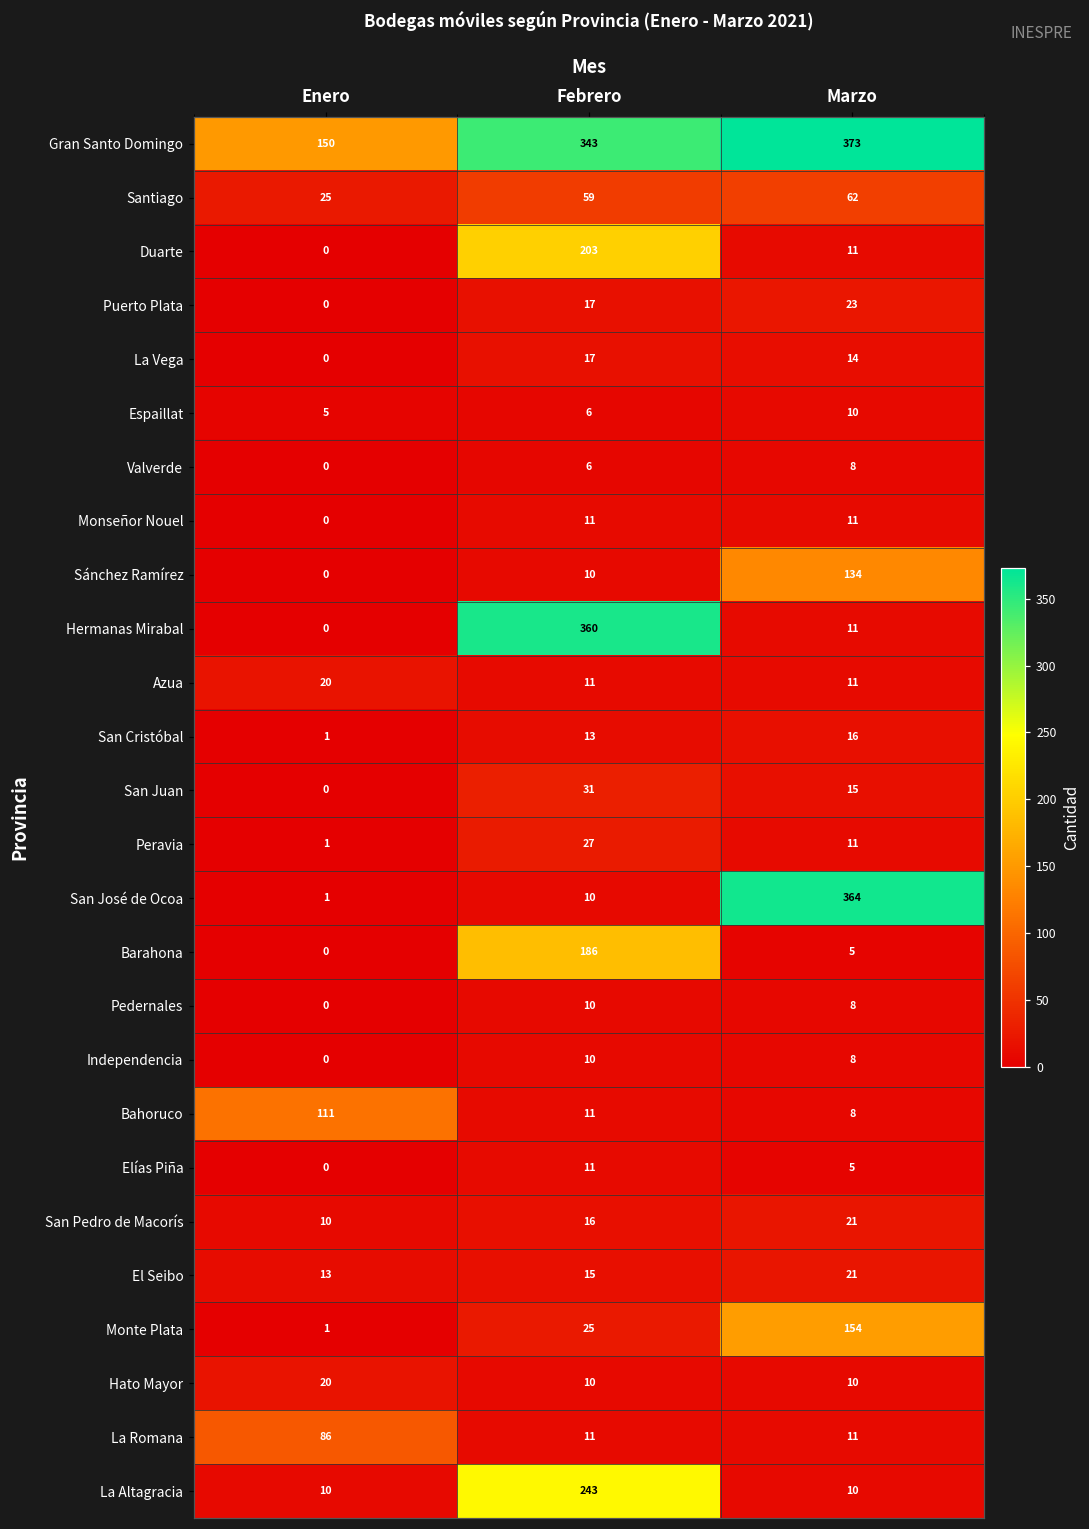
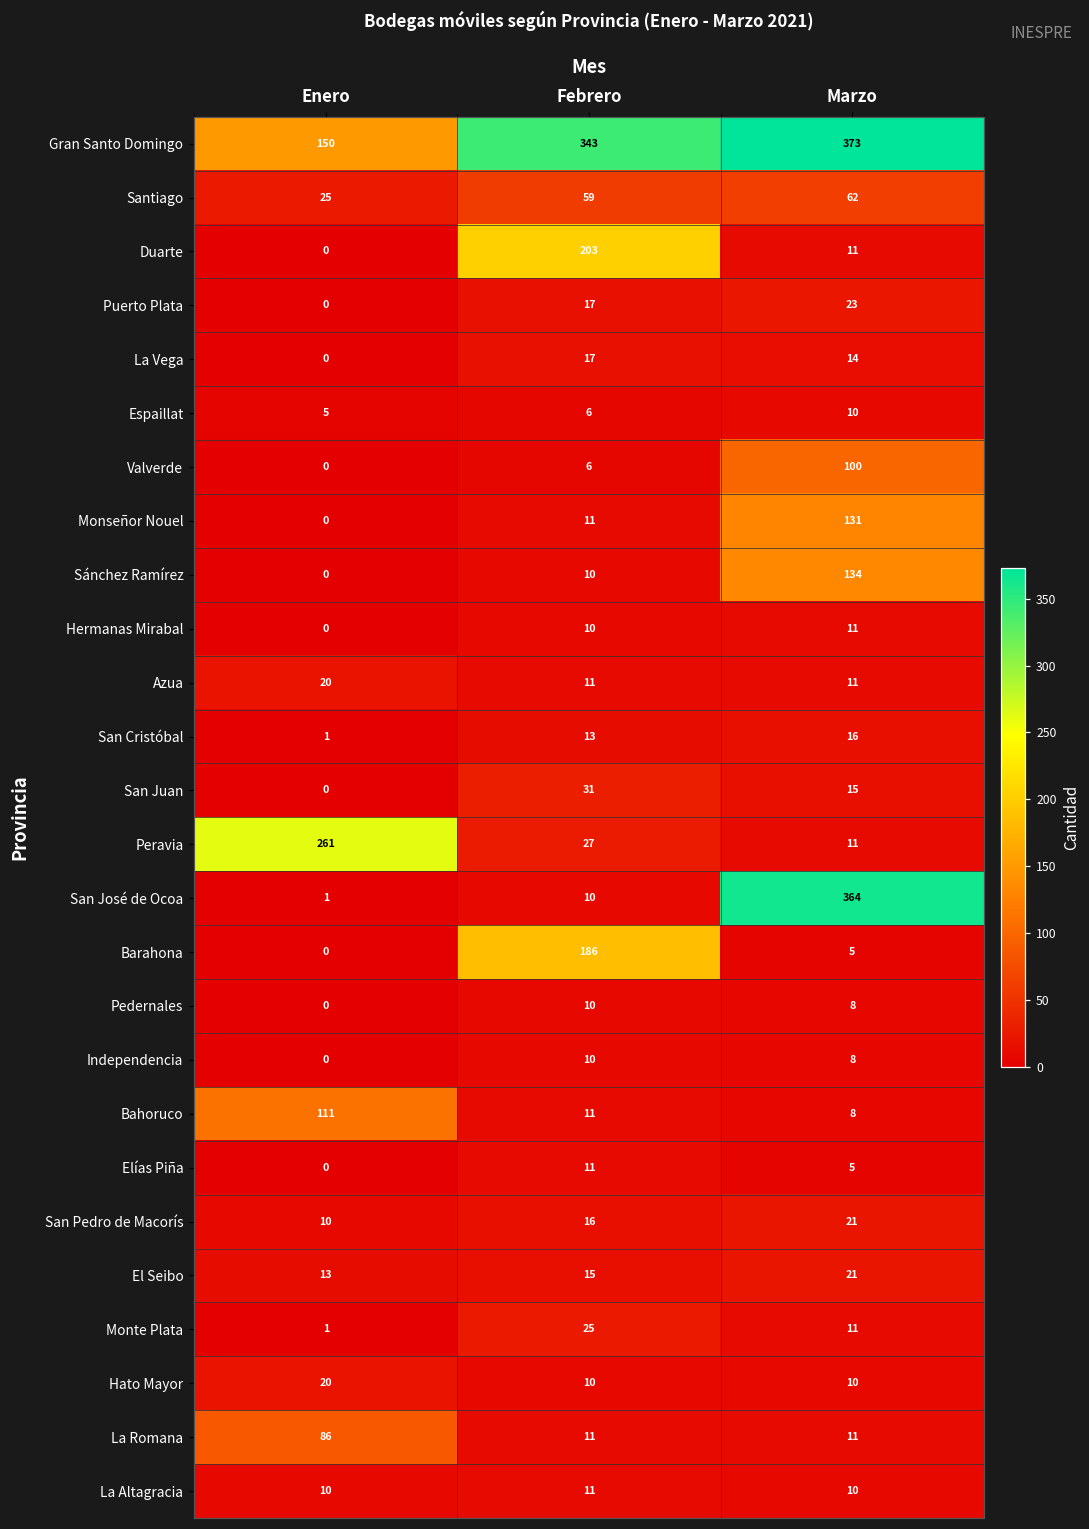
  {
    "Gran Santo Domingo": {
      "Enero": 150,
      "Febrero": 343,
      "Marzo": 373
    },
    "Santiago": {
      "Enero": 25,
      "Febrero": 59,
      "Marzo": 62
    },
    "Duarte": {
      "Enero": 0,
      "Febrero": 203,
      "Marzo": 11
    },
    "Puerto Plata": {
      "Enero": 0,
      "Febrero": 17,
      "Marzo": 23
    },
    "La Vega": {
      "Enero": 0,
      "Febrero": 17,
      "Marzo": 14
    },
    "Espaillat": {
      "Enero": 5,
      "Febrero": 6,
      "Marzo": 10
    },
    "Valverde": {
      "Enero": 0,
      "Febrero": 6,
-     "Marzo": 8
+     "Marzo": 100
    },
    "Monseñor Nouel": {
      "Enero": 0,
      "Febrero": 11,
-     "Marzo": 11
+     "Marzo": 131
    },
    "Sánchez Ramírez": {
      "Enero": 0,
      "Febrero": 10,
      "Marzo": 134
    },
    "Hermanas Mirabal": {
      "Enero": 0,
-     "Febrero": 360,
+     "Febrero": 10,
      "Marzo": 11
    },
    "Azua": {
      "Enero": 20,
      "Febrero": 11,
      "Marzo": 11
    },
    "San Cristóbal": {
      "Enero": 1,
      "Febrero": 13,
      "Marzo": 16
    },
    "San Juan": {
      "Enero": 0,
      "Febrero": 31,
      "Marzo": 15
    },
    "Peravia": {
-     "Enero": 1,
+     "Enero": 261,
      "Febrero": 27,
      "Marzo": 11
    },
    "San José de Ocoa": {
      "Enero": 1,
      "Febrero": 10,
      "Marzo": 364
    },
    "Barahona": {
      "Enero": 0,
      "Febrero": 186,
      "Marzo": 5
    },
    "Pedernales": {
      "Enero": 0,
      "Febrero": 10,
      "Marzo": 8
    },
    "Independencia": {
      "Enero": 0,
      "Febrero": 10,
      "Marzo": 8
    },
    "Bahoruco": {
      "Enero": 111,
      "Febrero": 11,
      "Marzo": 8
    },
    "Elías Piña": {
      "Enero": 0,
      "Febrero": 11,
      "Marzo": 5
    },
    "San Pedro de Macorís": {
      "Enero": 10,
      "Febrero": 16,
      "Marzo": 21
    },
    "El Seibo": {
      "Enero": 13,
      "Febrero": 15,
      "Marzo": 21
    },
    "Monte Plata": {
      "Enero": 1,
      "Febrero": 25,
-     "Marzo": 154
+     "Marzo": 11
    },
    "Hato Mayor": {
      "Enero": 20,
      "Febrero": 10,
      "Marzo": 10
    },
    "La Romana": {
      "Enero": 86,
      "Febrero": 11,
      "Marzo": 11
    },
    "La Altagracia": {
      "Enero": 10,
-     "Febrero": 243,
+     "Febrero": 11,
      "Marzo": 10
    }
  }
